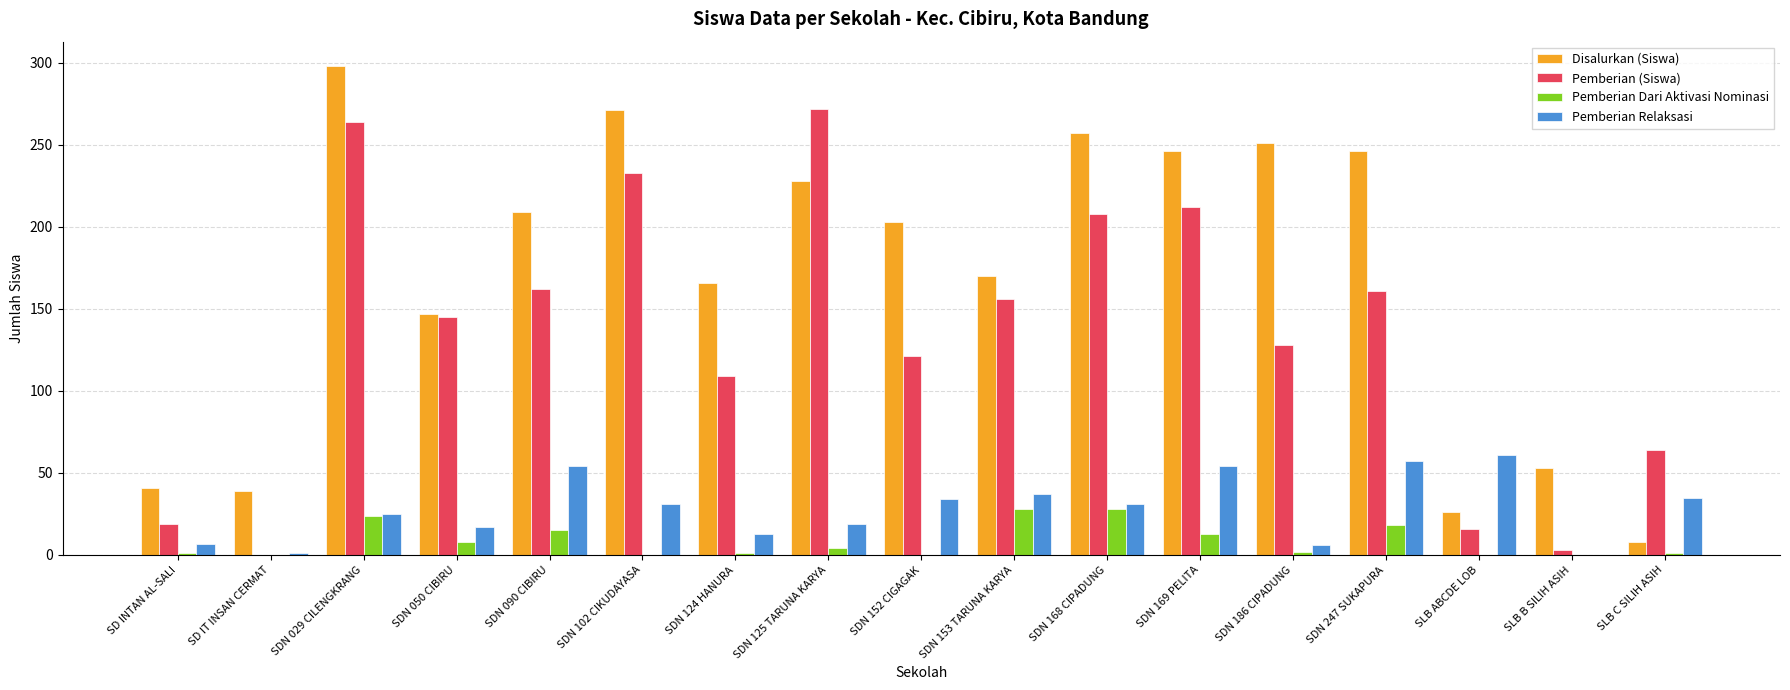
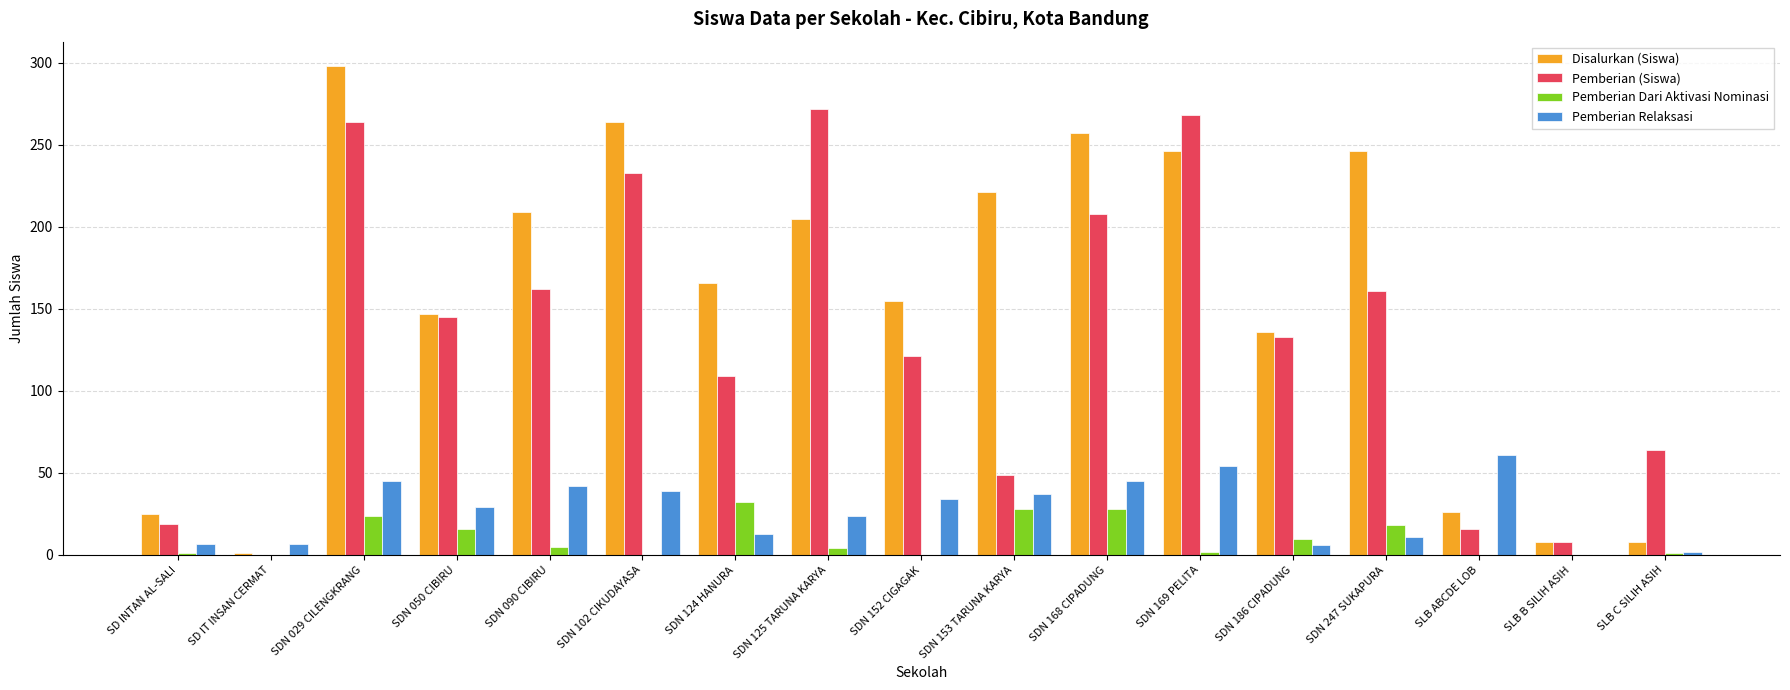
  {
    "Disalurkan (Siswa)": {
-     "SD INTAN AL-SALI": 41,
-     "SD IT INSAN CERMAT": 39,
+     "SD INTAN AL-SALI": 25,
+     "SD IT INSAN CERMAT": 1,
      "SDN 029 CILENGKRANG": 298,
      "SDN 050 CIBIRU": 147,
      "SDN 090 CIBIRU": 209,
-     "SDN 102 CIKUDAYASA": 271,
+     "SDN 102 CIKUDAYASA": 264,
      "SDN 124 HANURA": 166,
-     "SDN 125 TARUNA KARYA": 228,
-     "SDN 152 CIGAGAK": 203,
-     "SDN 153 TARUNA KARYA": 170,
+     "SDN 125 TARUNA KARYA": 205,
+     "SDN 152 CIGAGAK": 155,
+     "SDN 153 TARUNA KARYA": 221,
      "SDN 168 CIPADUNG": 257,
      "SDN 169 PELITA": 246,
-     "SDN 186 CIPADUNG": 251,
+     "SDN 186 CIPADUNG": 136,
      "SDN 247 SUKAPURA": 246,
      "SLB ABCDE LOB": 26,
-     "SLB B SILIH ASIH": 53,
+     "SLB B SILIH ASIH": 8,
      "SLB C SILIH ASIH": 8
    },
    "Pemberian (Siswa)": {
      "SD INTAN AL-SALI": 19,
      "SD IT INSAN CERMAT": 0,
      "SDN 029 CILENGKRANG": 264,
      "SDN 050 CIBIRU": 145,
      "SDN 090 CIBIRU": 162,
      "SDN 102 CIKUDAYASA": 233,
      "SDN 124 HANURA": 109,
      "SDN 125 TARUNA KARYA": 272,
      "SDN 152 CIGAGAK": 121,
-     "SDN 153 TARUNA KARYA": 156,
+     "SDN 153 TARUNA KARYA": 49,
      "SDN 168 CIPADUNG": 208,
-     "SDN 169 PELITA": 212,
-     "SDN 186 CIPADUNG": 128,
+     "SDN 169 PELITA": 268,
+     "SDN 186 CIPADUNG": 133,
      "SDN 247 SUKAPURA": 161,
      "SLB ABCDE LOB": 16,
-     "SLB B SILIH ASIH": 3,
+     "SLB B SILIH ASIH": 8,
      "SLB C SILIH ASIH": 64
    },
    "Pemberian Dari Aktivasi Nominasi": {
      "SD IT INSAN CERMAT": 0,
      "SDN 029 CILENGKRANG": 24,
-     "SDN 050 CIBIRU": 8,
-     "SDN 090 CIBIRU": 15,
+     "SDN 050 CIBIRU": 16,
+     "SDN 090 CIBIRU": 5,
      "SDN 102 CIKUDAYASA": 0,
-     "SDN 124 HANURA": 1,
+     "SDN 124 HANURA": 32,
      "SDN 125 TARUNA KARYA": 4,
      "SDN 152 CIGAGAK": 0,
      "SDN 153 TARUNA KARYA": 28,
      "SDN 168 CIPADUNG": 28,
-     "SDN 169 PELITA": 13,
-     "SDN 186 CIPADUNG": 2,
+     "SDN 169 PELITA": 2,
+     "SDN 186 CIPADUNG": 10,
      "SDN 247 SUKAPURA": 18,
      "SLB ABCDE LOB": 0,
      "SLB B SILIH ASIH": 0
    },
    "Pemberian Relaksasi": {
      "SD INTAN AL-SALI": 7,
-     "SD IT INSAN CERMAT": 1,
-     "SDN 029 CILENGKRANG": 25,
-     "SDN 050 CIBIRU": 17,
-     "SDN 090 CIBIRU": 54,
-     "SDN 102 CIKUDAYASA": 31,
+     "SD IT INSAN CERMAT": 7,
+     "SDN 029 CILENGKRANG": 45,
+     "SDN 050 CIBIRU": 29,
+     "SDN 090 CIBIRU": 42,
+     "SDN 102 CIKUDAYASA": 39,
      "SDN 124 HANURA": 13,
-     "SDN 125 TARUNA KARYA": 19,
+     "SDN 125 TARUNA KARYA": 24,
      "SDN 152 CIGAGAK": 34,
      "SDN 153 TARUNA KARYA": 37,
-     "SDN 168 CIPADUNG": 31,
+     "SDN 168 CIPADUNG": 45,
      "SDN 169 PELITA": 54,
      "SDN 186 CIPADUNG": 6,
-     "SDN 247 SUKAPURA": 57,
+     "SDN 247 SUKAPURA": 11,
      "SLB ABCDE LOB": 61,
      "SLB B SILIH ASIH": 0,
-     "SLB C SILIH ASIH": 35
+     "SLB C SILIH ASIH": 2
    }
  }
